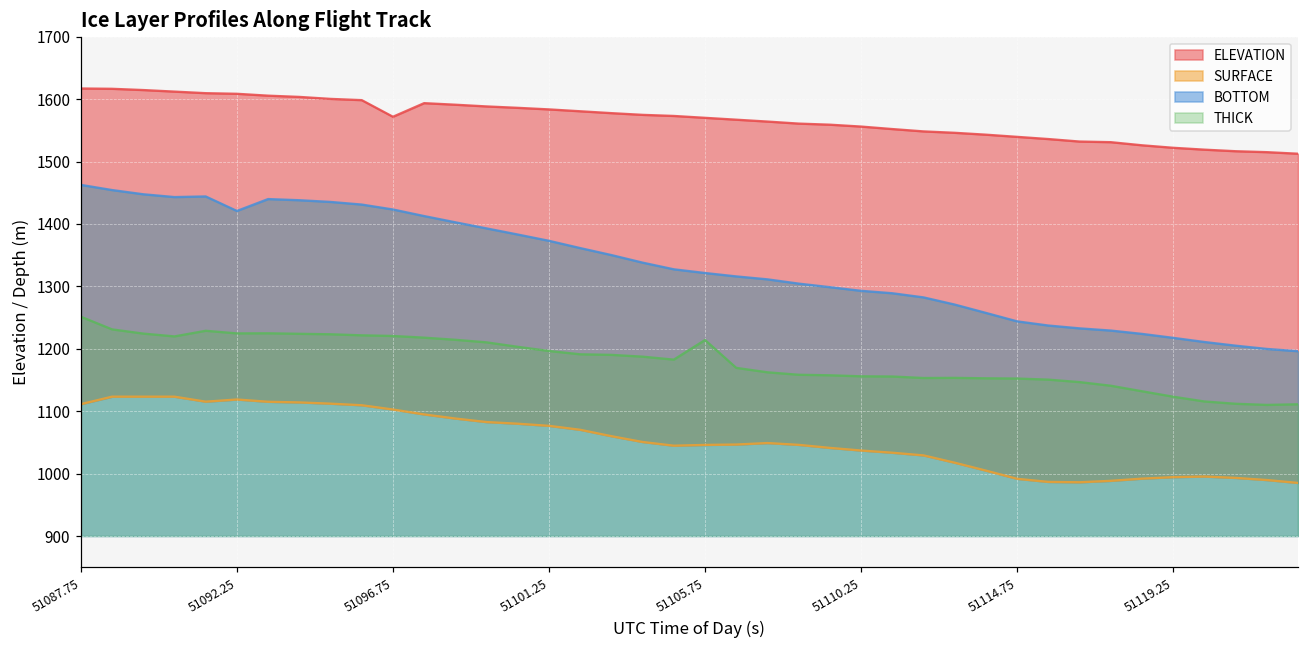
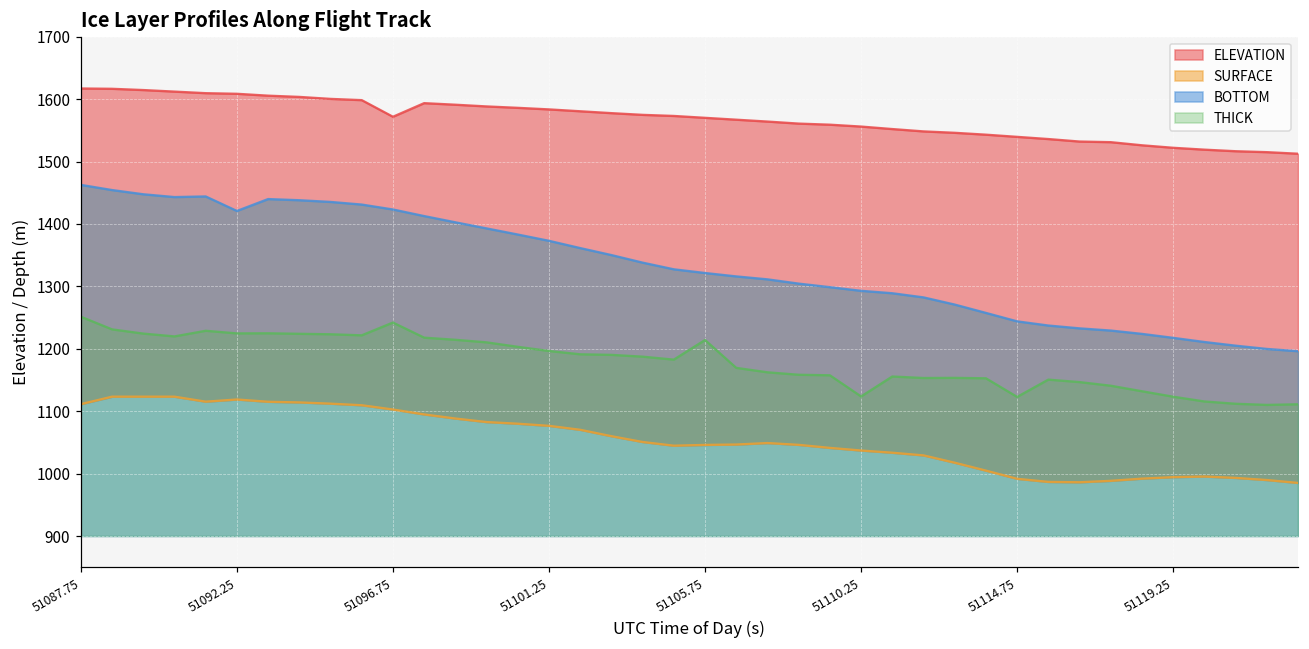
  {
    "ELEVATION": {
      "51087.75": 1620,
      "51092.25": 1610,
      "51096.75": 1570,
      "51101.25": 1580,
      "51105.75": 1570,
      "51110.25": 1560,
      "51114.75": 1540,
      "51119.25": 1520
    },
    "BOTTOM": {
      "51087.75": 1460,
      "51092.25": 1420,
      "51096.75": 1420,
      "51101.25": 1370,
      "51105.75": 1320,
      "51110.25": 1290,
      "51114.75": 1240,
      "51119.25": 1220
    },
    "THICK": {
      "51087.75": 1250,
      "51092.25": 1220,
-     "51096.75": 1220,
+     "51096.75": 1240,
      "51101.25": 1200,
      "51105.75": 1210,
-     "51110.25": 1160,
-     "51114.75": 1150,
+     "51110.25": 1120,
+     "51114.75": 1120,
      "51119.25": 1120
    }
  }
